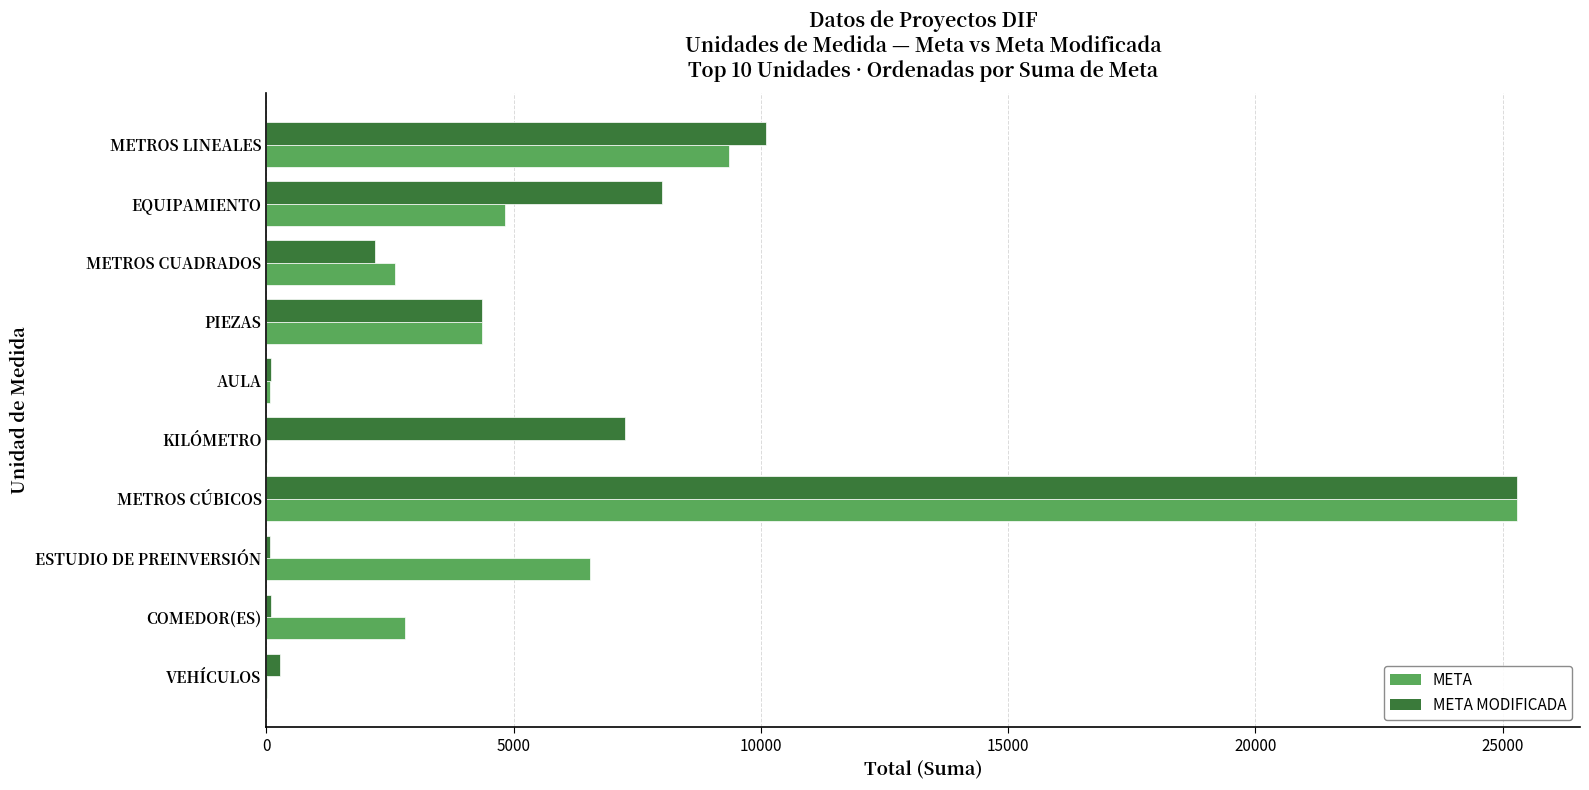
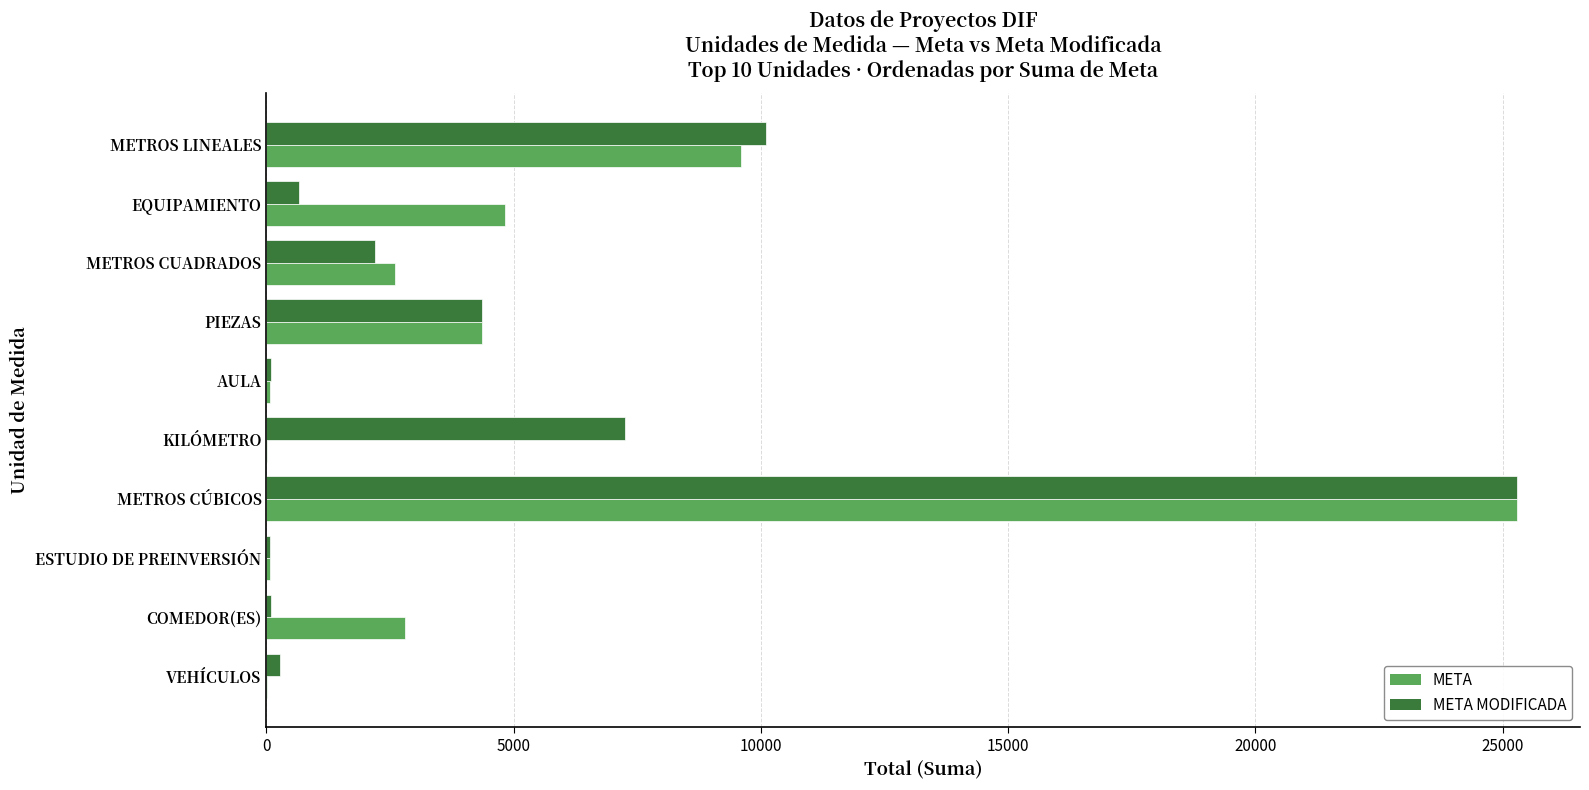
  {
    "META": {
-     "METROS LINEALES": 9300,
+     "METROS LINEALES": 9600,
      "EQUIPAMIENTO": 4800,
      "METROS CUADRADOS": 2600,
      "PIEZAS": 4400,
      "AULA": 100,
      "METROS CÚBICOS": 25300,
-     "ESTUDIO DE PREINVERSIÓN": 6500,
+     "ESTUDIO DE PREINVERSIÓN": 100,
      "COMEDOR(ES)": 2800
    },
    "META MODIFICADA": {
      "METROS LINEALES": 10100,
-     "EQUIPAMIENTO": 8000,
+     "EQUIPAMIENTO": 700,
      "METROS CUADRADOS": 2200,
      "PIEZAS": 4400,
      "AULA": 100,
      "KILÓMETRO": 7200,
      "METROS CÚBICOS": 25300,
      "ESTUDIO DE PREINVERSIÓN": 100,
      "COMEDOR(ES)": 100,
      "VEHÍCULOS": 300
    }
  }
